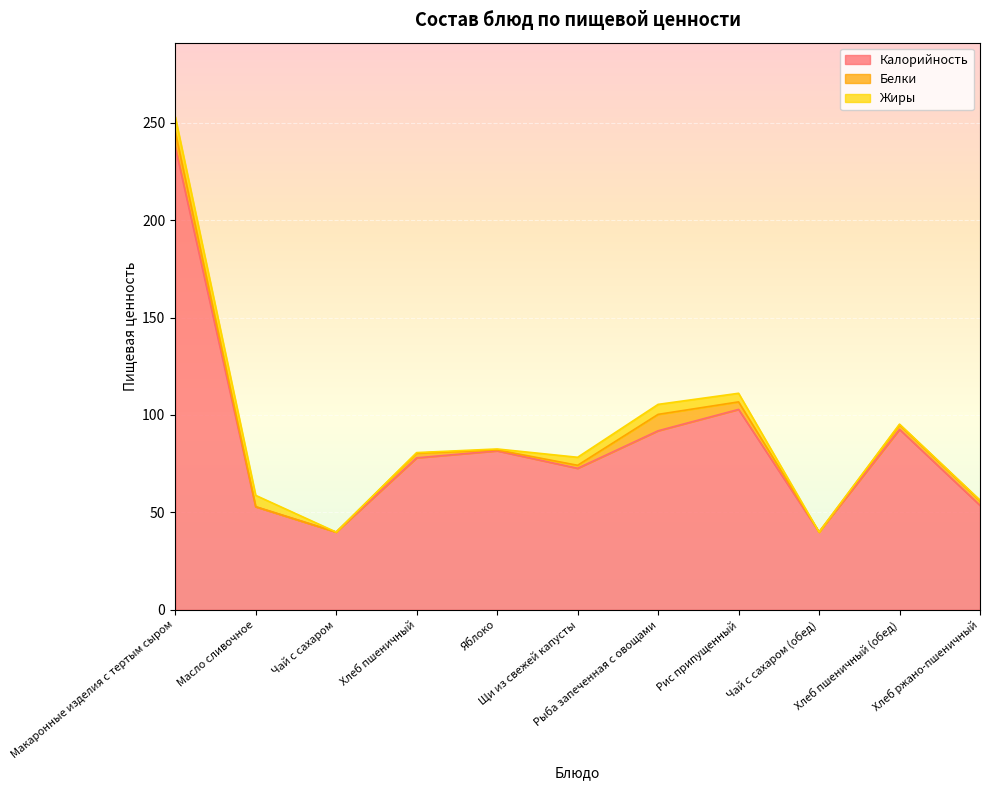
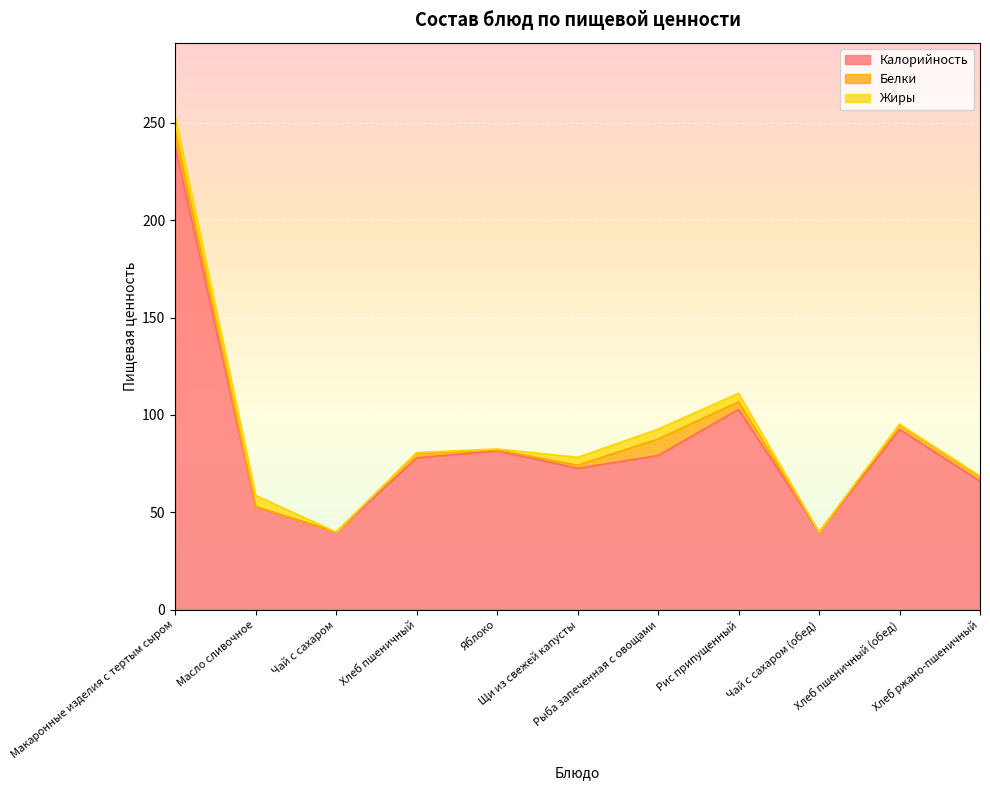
  {
    "Калорийность": {
      "Макаронные изделия с тертым сыром": 238,
      "Хлеб пшеничный": 78,
      "Щи из свежей капусты": 73,
-     "Рыба запеченная с овощами": 92,
+     "Рыба запеченная с овощами": 79,
      "Рис припущенный": 103,
      "Хлеб пшеничный (обед)": 93,
-     "Хлеб ржано-пшеничный": 54
+     "Хлеб ржано-пшеничный": 66
    }
  }
